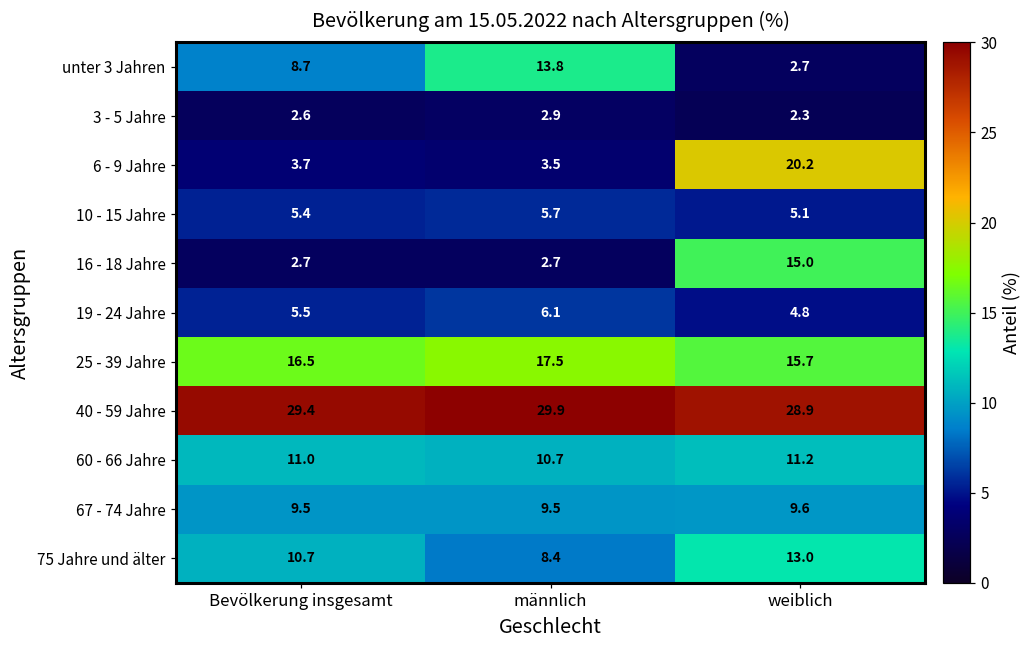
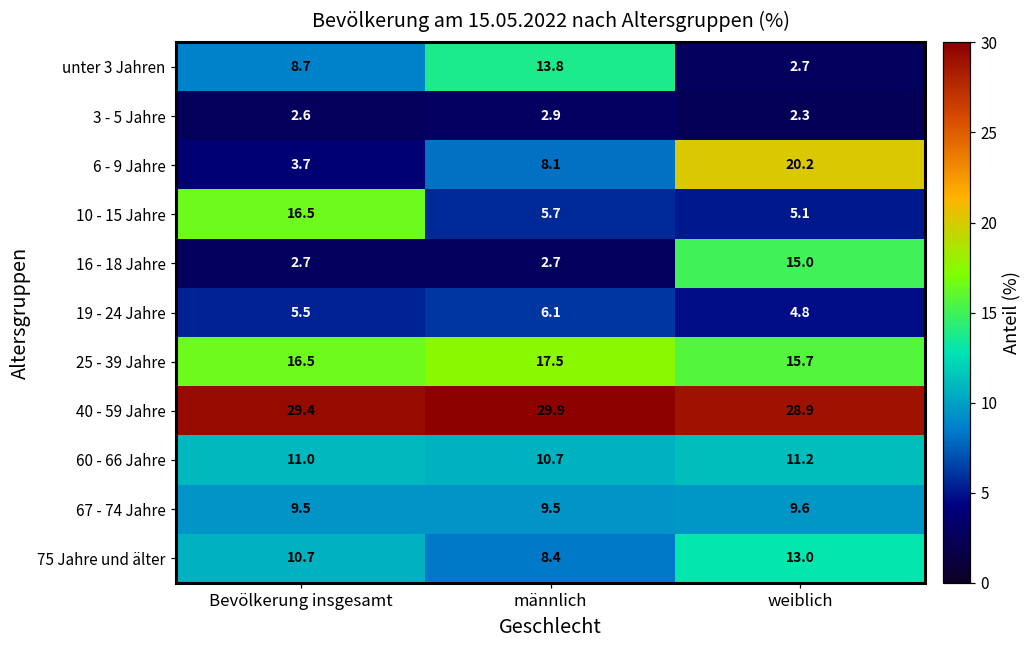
  {
    "unter 3 Jahren": {
      "Bevölkerung insgesamt": 8.7,
      "männlich": 13.8,
      "weiblich": 2.7
    },
    "3 - 5 Jahre": {
      "Bevölkerung insgesamt": 2.6,
      "männlich": 2.9,
      "weiblich": 2.3
    },
    "6 - 9 Jahre": {
      "Bevölkerung insgesamt": 3.7,
-     "männlich": 3.5,
+     "männlich": 8.1,
      "weiblich": 20.2
    },
    "10 - 15 Jahre": {
-     "Bevölkerung insgesamt": 5.4,
+     "Bevölkerung insgesamt": 16.5,
      "männlich": 5.7,
      "weiblich": 5.1
    },
    "16 - 18 Jahre": {
      "Bevölkerung insgesamt": 2.7,
      "männlich": 2.7,
      "weiblich": 15.0
    },
    "19 - 24 Jahre": {
      "Bevölkerung insgesamt": 5.5,
      "männlich": 6.1,
      "weiblich": 4.8
    },
    "25 - 39 Jahre": {
      "Bevölkerung insgesamt": 16.5,
      "männlich": 17.5,
      "weiblich": 15.7
    },
    "40 - 59 Jahre": {
      "Bevölkerung insgesamt": 29.4,
      "männlich": 29.9,
      "weiblich": 28.9
    },
    "60 - 66 Jahre": {
      "Bevölkerung insgesamt": 11.0,
      "männlich": 10.7,
      "weiblich": 11.2
    },
    "67 - 74 Jahre": {
      "Bevölkerung insgesamt": 9.5,
      "männlich": 9.5,
      "weiblich": 9.6
    },
    "75 Jahre und älter": {
      "Bevölkerung insgesamt": 10.7,
      "männlich": 8.4,
      "weiblich": 13.0
    }
  }
